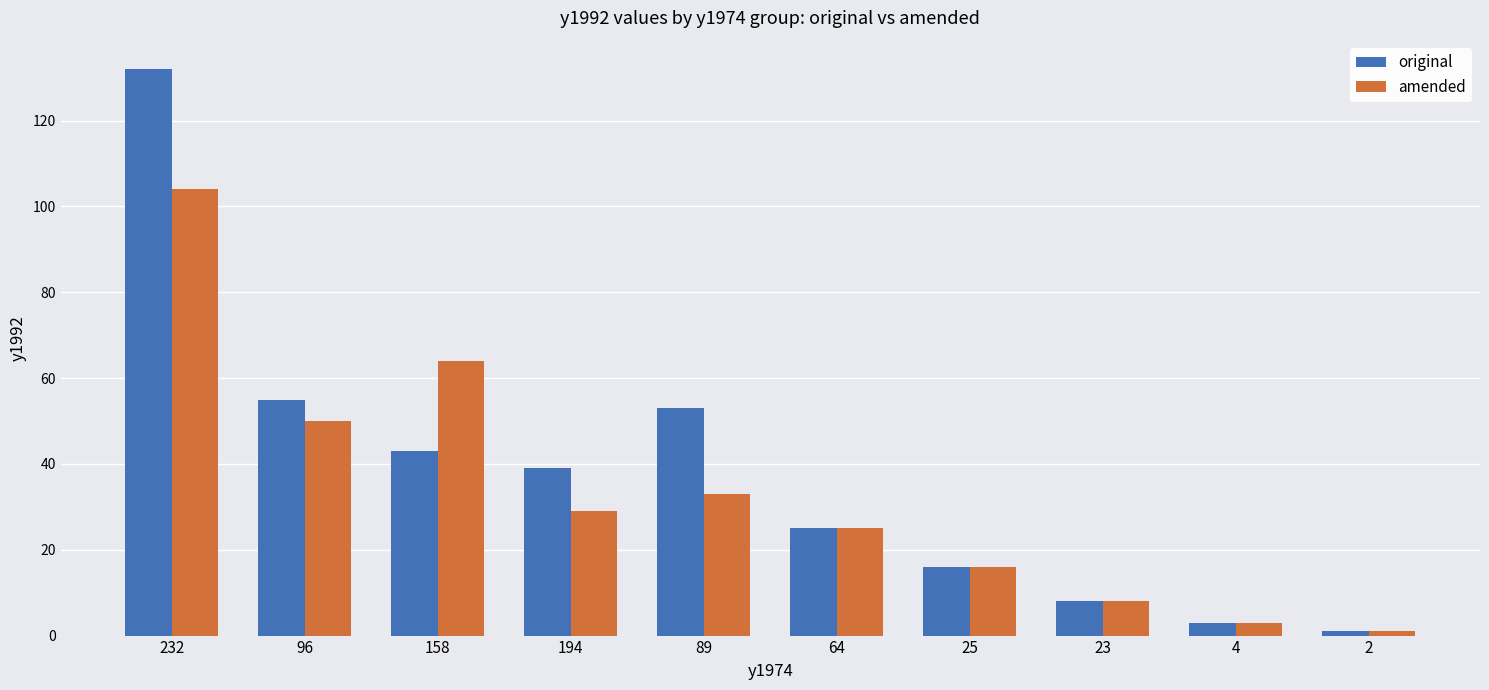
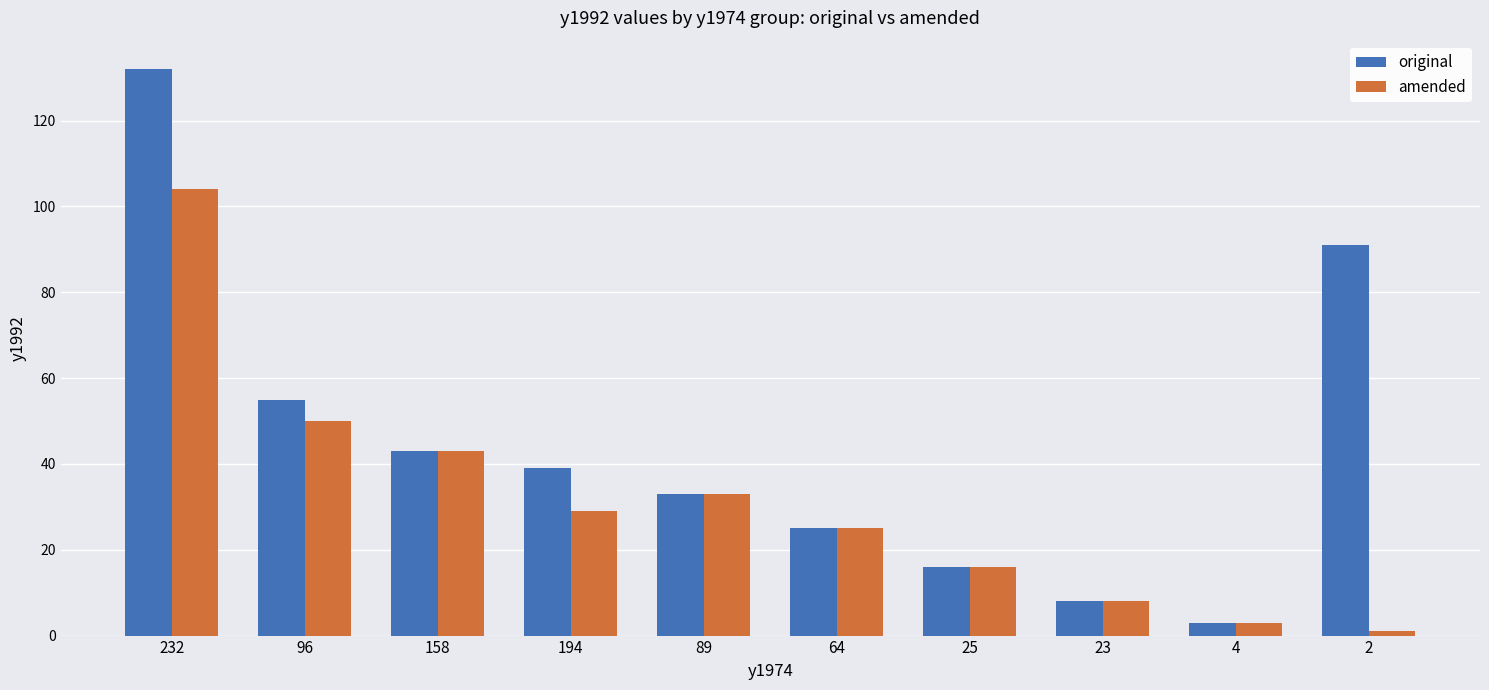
  {
    "original": {
      "232": 132,
      "96": 55,
      "158": 43,
      "194": 39,
-     "89": 53,
+     "89": 33,
      "64": 25,
      "25": 16,
      "23": 8,
      "4": 3,
-     "2": 1
+     "2": 91
    },
    "amended": {
      "232": 104,
      "96": 50,
-     "158": 64,
+     "158": 43,
      "194": 29,
      "89": 33,
      "64": 25,
      "25": 16,
      "23": 8,
      "4": 3,
      "2": 1
    }
  }
